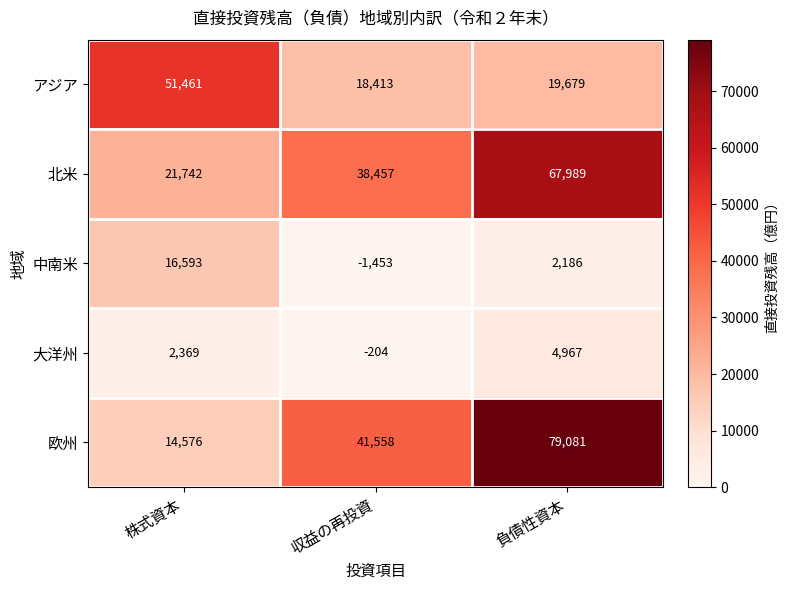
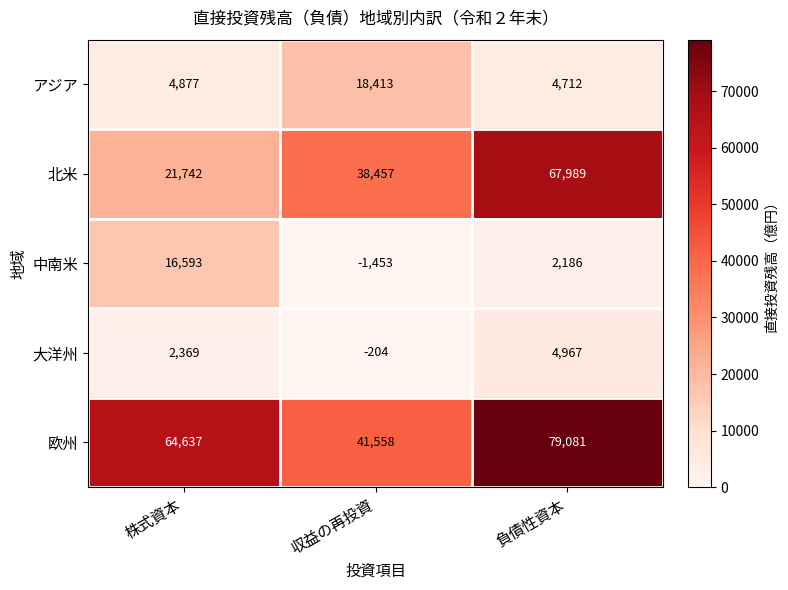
  {
    "アジア": {
-     "株式資本": "51,461",
+     "株式資本": "4,877",
      "収益の再投資": "18,413",
-     "負債性資本": "19,679"
+     "負債性資本": "4,712"
    },
    "北米": {
      "株式資本": "21,742",
      "収益の再投資": "38,457",
      "負債性資本": "67,989"
    },
    "中南米": {
      "株式資本": "16,593",
      "収益の再投資": "-1,453",
      "負債性資本": "2,186"
    },
    "大洋州": {
      "株式資本": "2,369",
      "収益の再投資": "-204",
      "負債性資本": "4,967"
    },
    "欧州": {
-     "株式資本": "14,576",
+     "株式資本": "64,637",
      "収益の再投資": "41,558",
      "負債性資本": "79,081"
    }
  }
